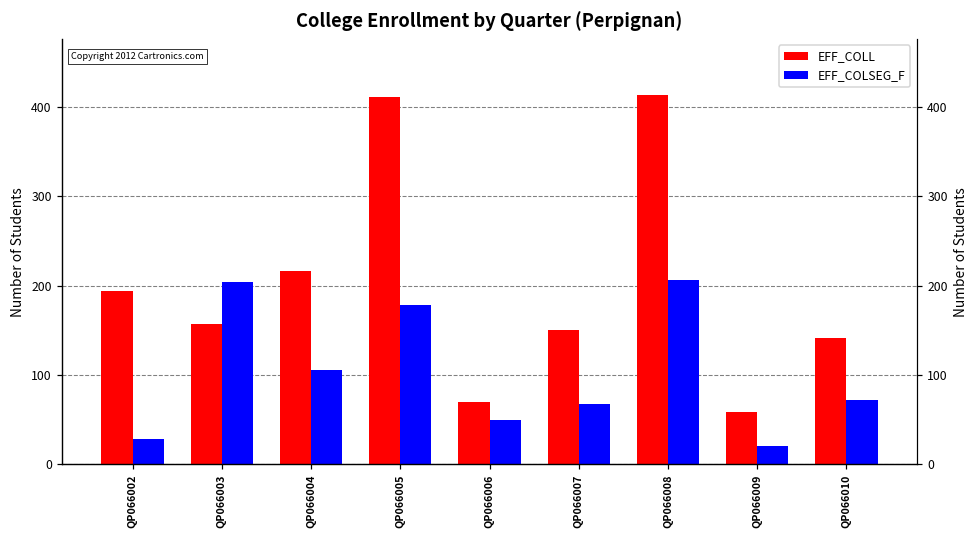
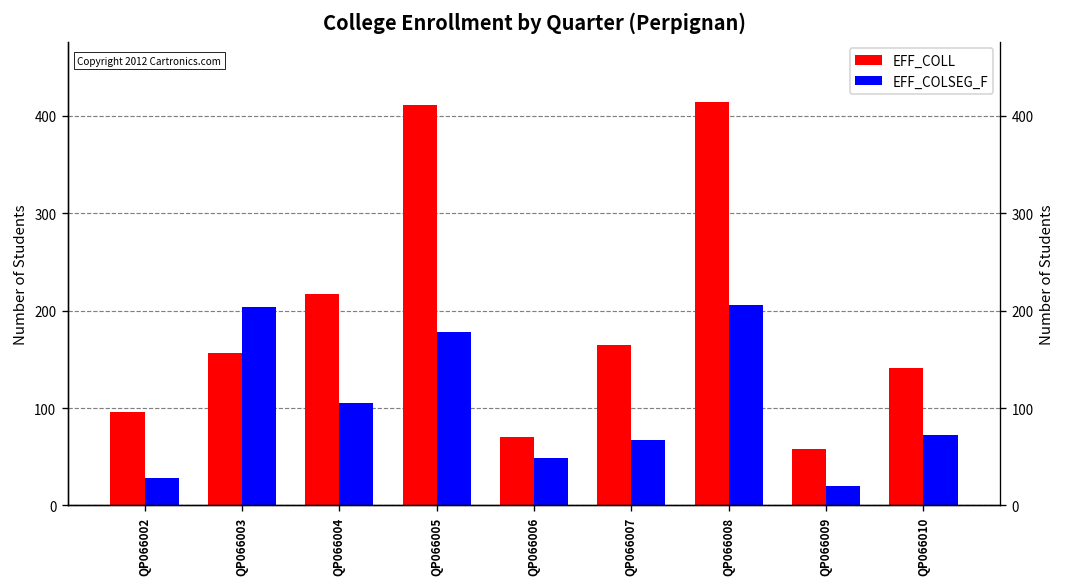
  {
    "EFF_COLL": {
-     "QP066002": 190,
+     "QP066002": 100,
      "QP066003": 160,
      "QP066004": 220,
      "QP066005": 410,
      "QP066006": 70,
-     "QP066007": 150,
+     "QP066007": 170,
      "QP066008": 410,
      "QP066009": 60,
      "QP066010": 140
    },
    "EFF_COLSEG_F": {
      "QP066002": 30,
      "QP066003": 200,
      "QP066004": 110,
      "QP066005": 180,
      "QP066006": 50,
      "QP066007": 70,
      "QP066008": 210,
      "QP066009": 20,
      "QP066010": 70
    }
  }
